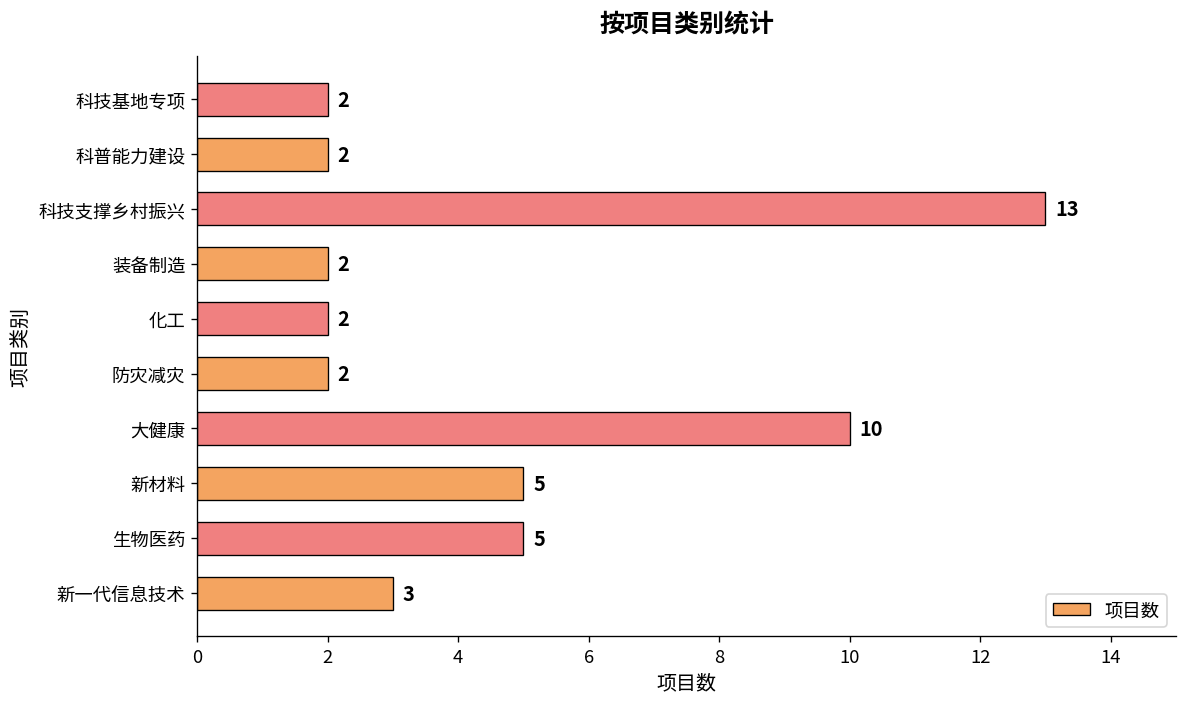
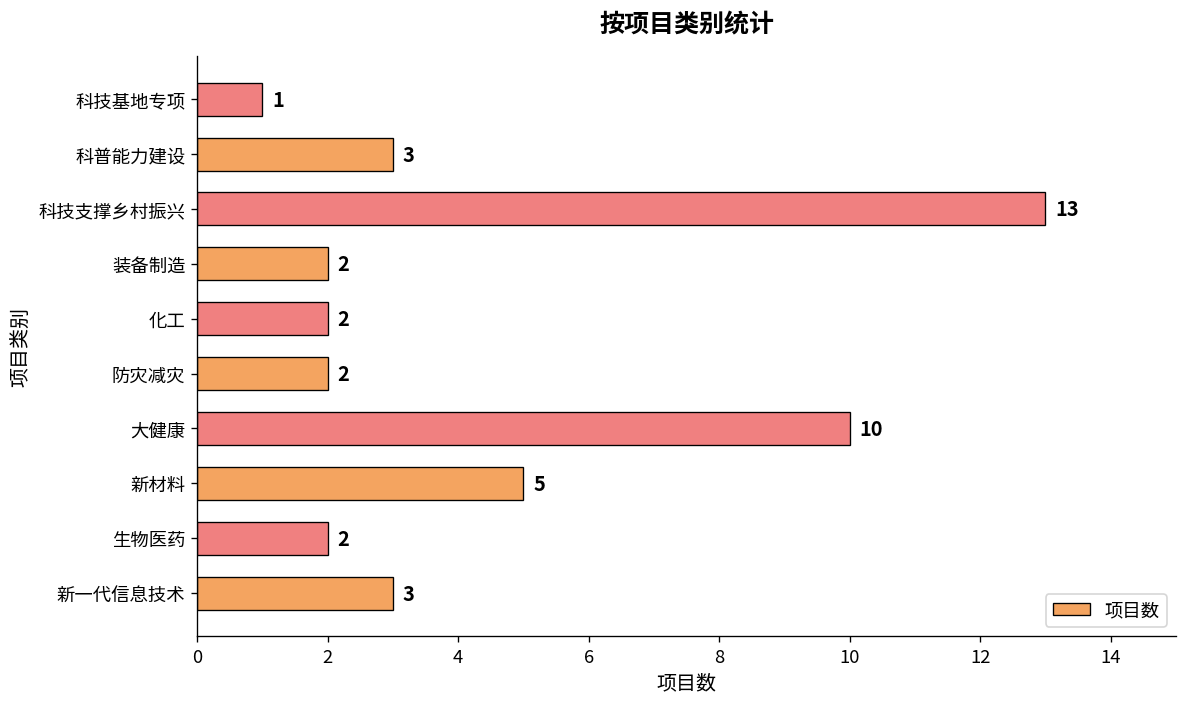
  {
-   "科技基地专项": 2,
-   "科普能力建设": 2,
+   "科技基地专项": 1,
+   "科普能力建设": 3,
    "科技支撑乡村振兴": 13,
    "装备制造": 2,
    "化工": 2,
    "防灾减灾": 2,
    "大健康": 10,
    "新材料": 5,
-   "生物医药": 5,
+   "生物医药": 2,
    "新一代信息技术": 3
  }
